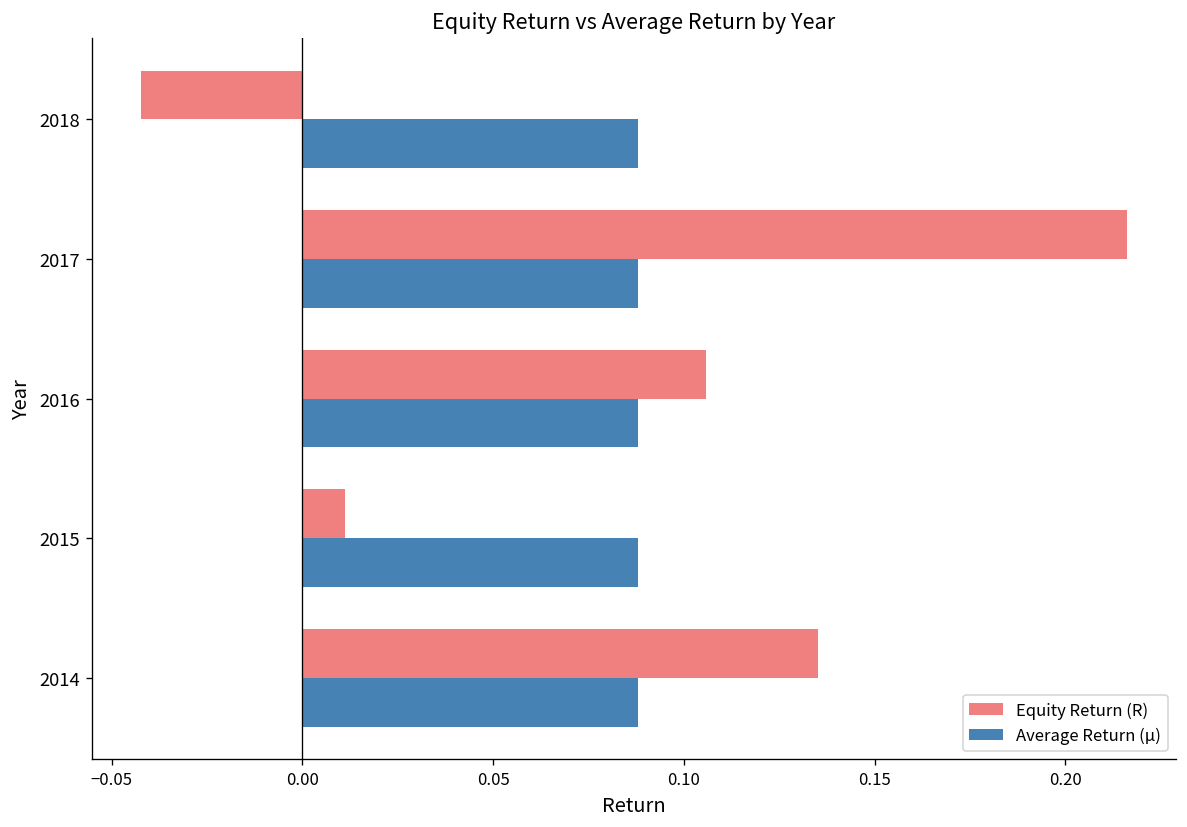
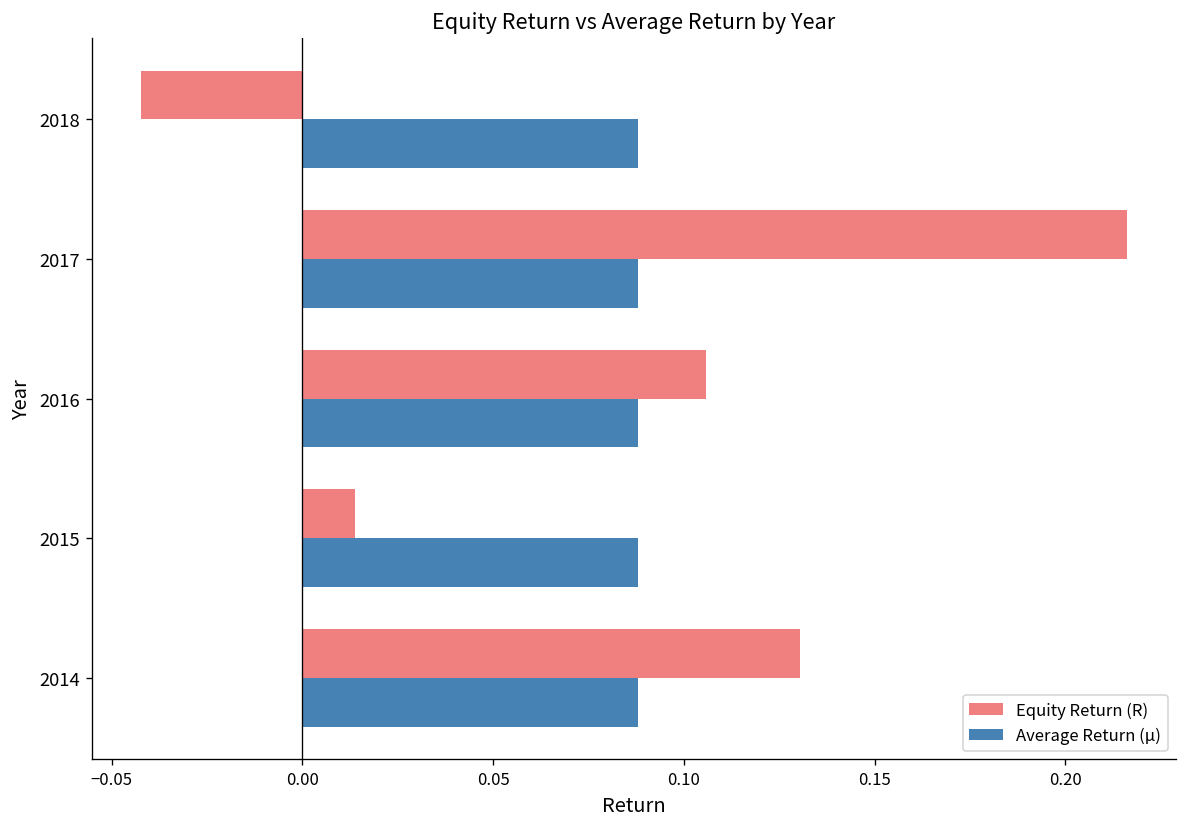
  {
    "Equity Return (R)": {
      "2018": -0.042,
      "2017": 0.216,
      "2016": 0.106,
-     "2015": 0.011,
-     "2014": 0.135
+     "2015": 0.014,
+     "2014": 0.130
    },
    "Average Return (μ)": {
      "2018": 0.088,
      "2017": 0.088,
      "2016": 0.088,
      "2015": 0.088,
      "2014": 0.088
    }
  }
